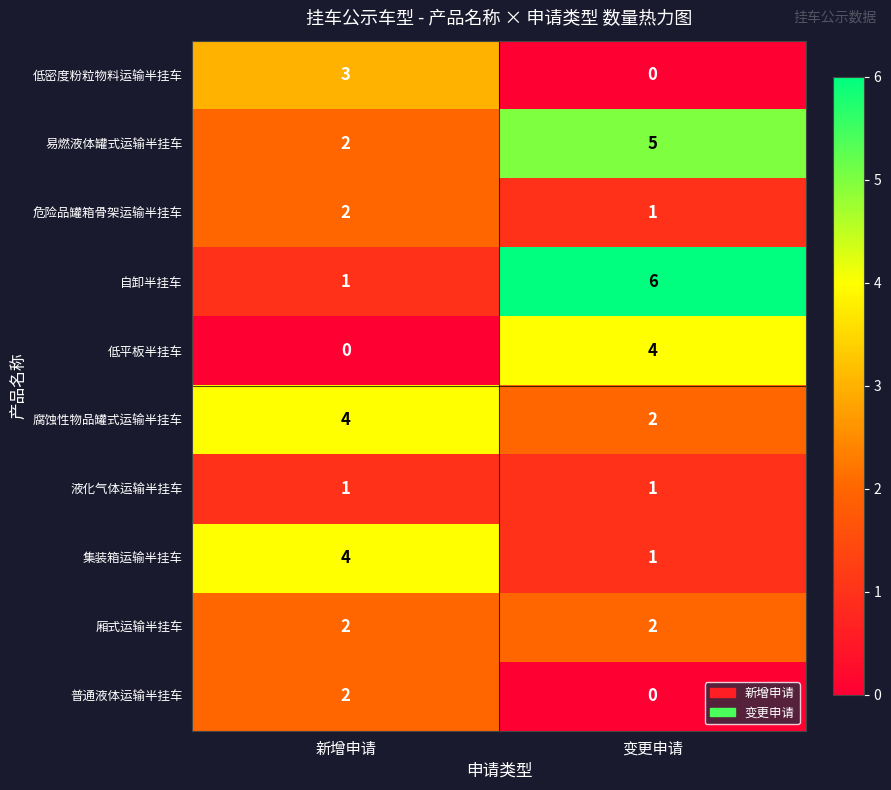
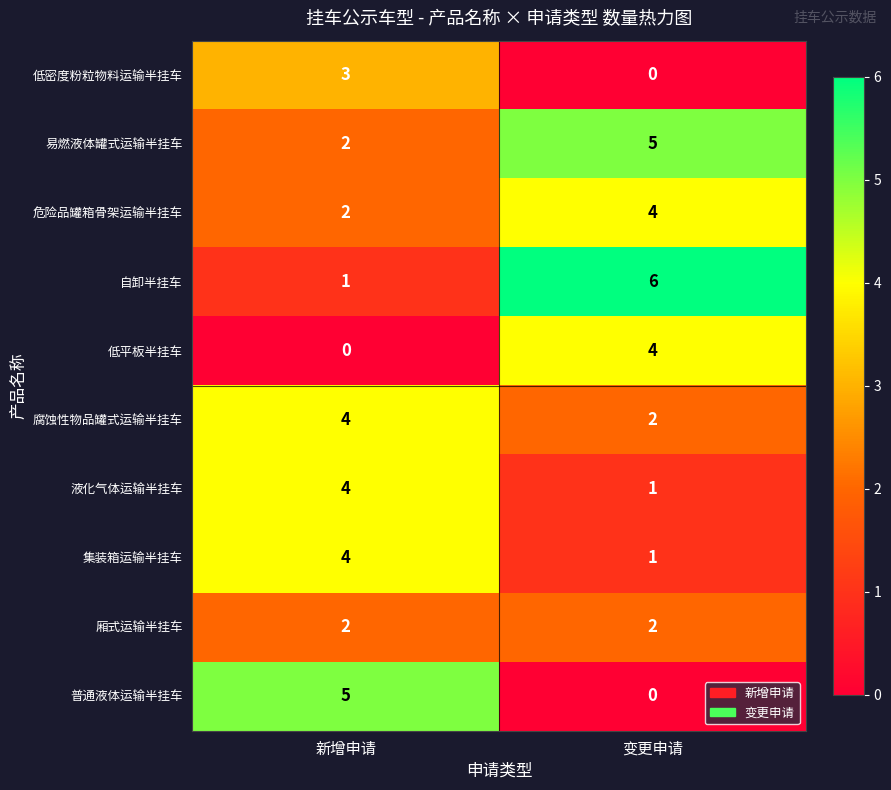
  {
    "低密度粉粒物料运输半挂车": {
      "新增申请": 3,
      "变更申请": 0
    },
    "易燃液体罐式运输半挂车": {
      "新增申请": 2,
      "变更申请": 5
    },
    "危险品罐箱骨架运输半挂车": {
      "新增申请": 2,
-     "变更申请": 1
+     "变更申请": 4
    },
    "自卸半挂车": {
      "新增申请": 1,
      "变更申请": 6
    },
    "低平板半挂车": {
      "新增申请": 0,
      "变更申请": 4
    },
    "腐蚀性物品罐式运输半挂车": {
      "新增申请": 4,
      "变更申请": 2
    },
    "液化气体运输半挂车": {
-     "新增申请": 1,
+     "新增申请": 4,
      "变更申请": 1
    },
    "集装箱运输半挂车": {
      "新增申请": 4,
      "变更申请": 1
    },
    "厢式运输半挂车": {
      "新增申请": 2,
      "变更申请": 2
    },
    "普通液体运输半挂车": {
-     "新增申请": 2,
+     "新增申请": 5,
      "变更申请": 0
    }
  }
